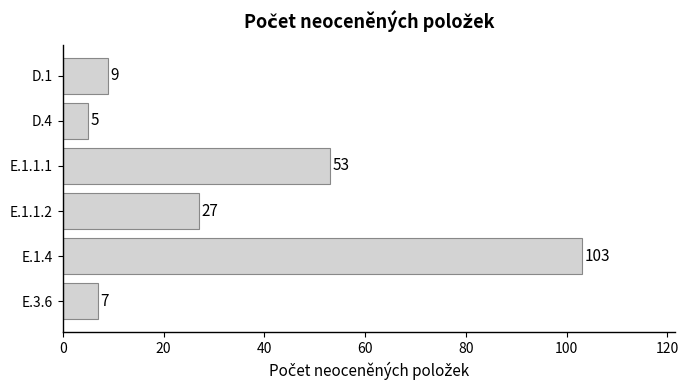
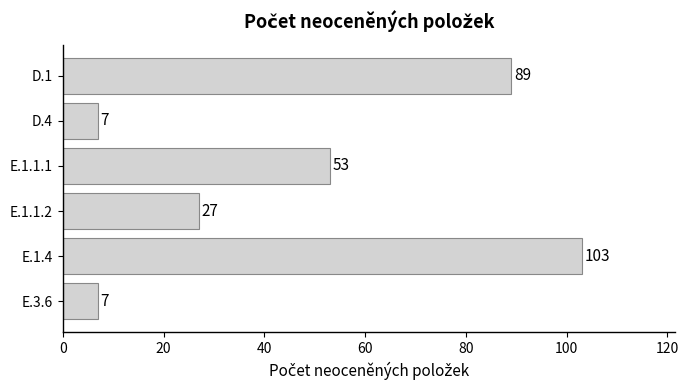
  {
-   "D.1": 9,
-   "D.4": 5,
+   "D.1": 89,
+   "D.4": 7,
    "E.1.1.1": 53,
    "E.1.1.2": 27,
    "E.1.4": 103,
    "E.3.6": 7
  }
